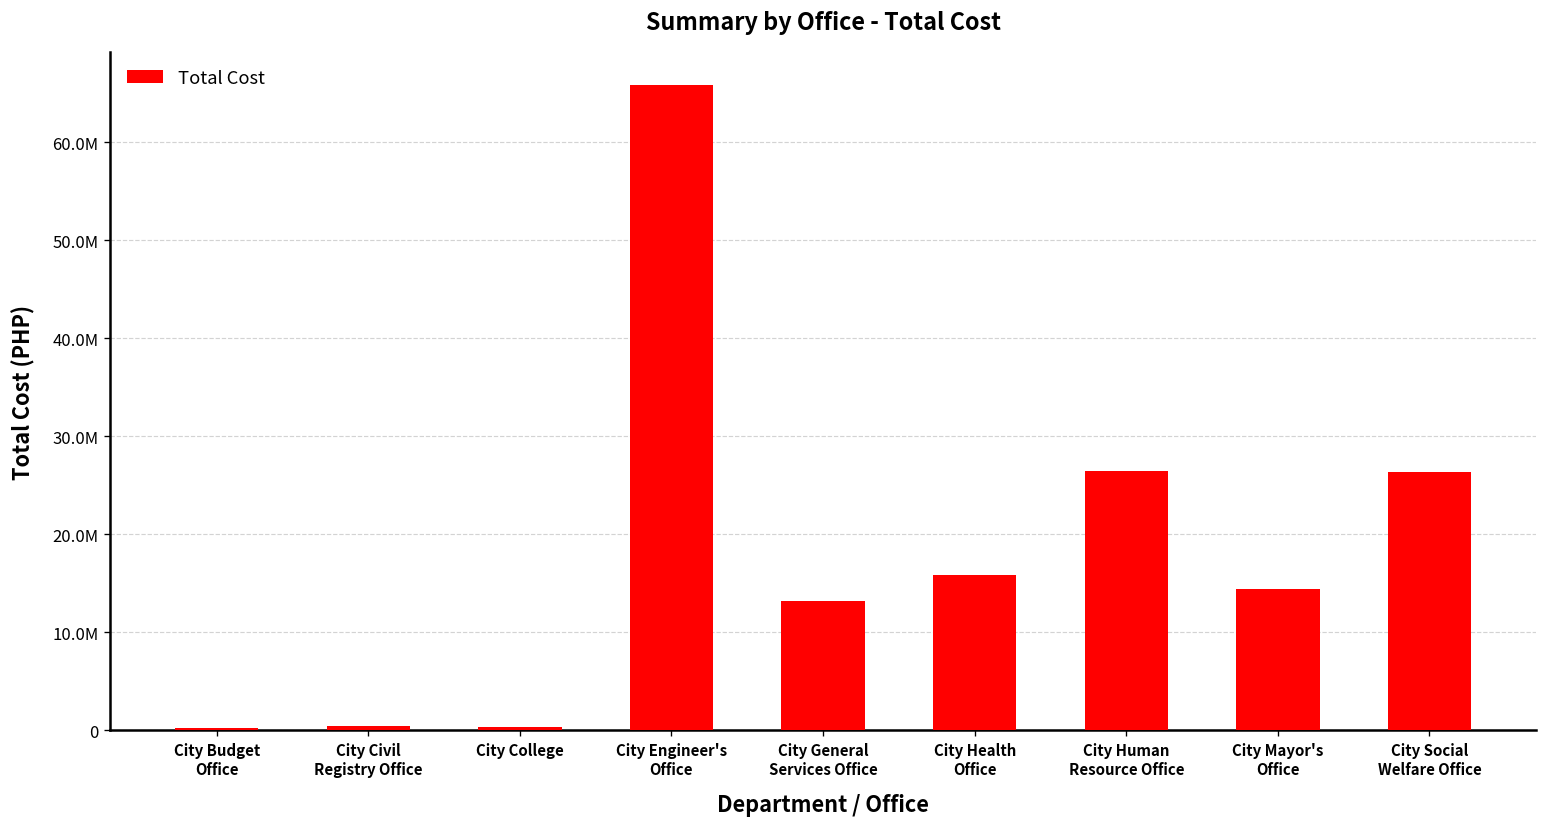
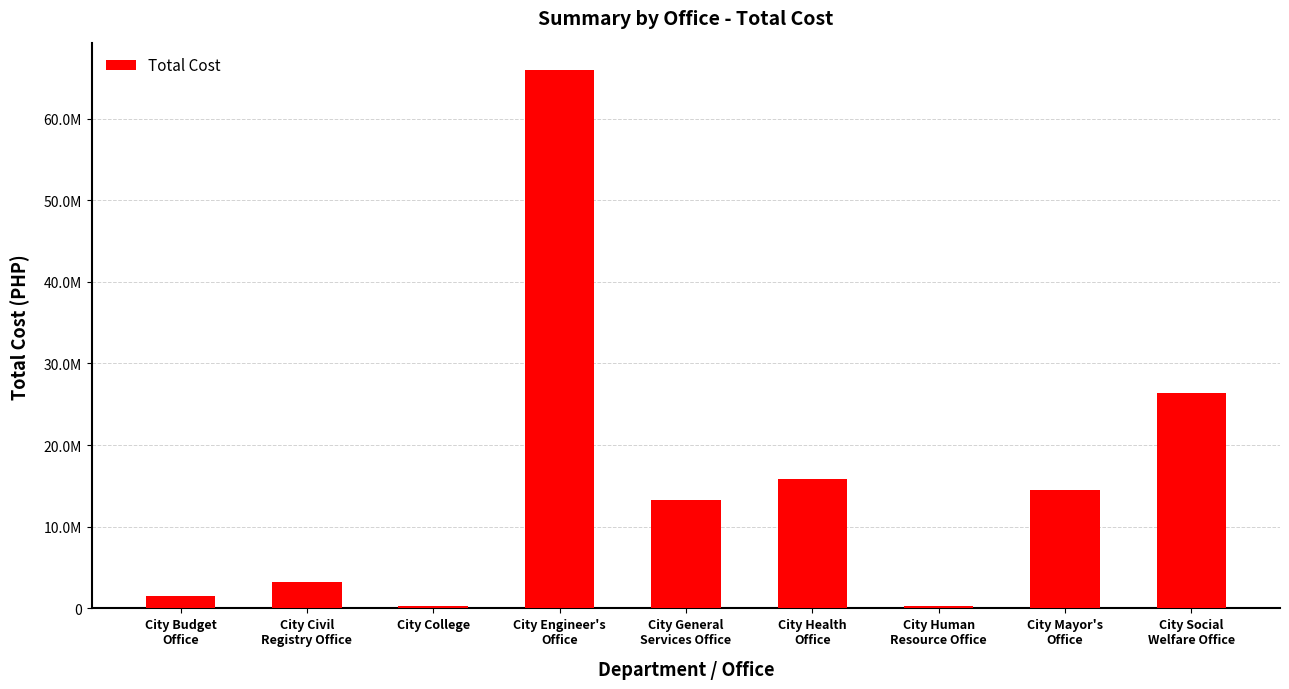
  {
-   "City Budget Office": 0,
-   "City Civil Registry Office": 0,
+   "City Budget Office": 2000000,
+   "City Civil Registry Office": 3000000,
    "City Engineer's Office": 66000000,
    "City General Services Office": 13000000,
    "City Health Office": 16000000,
-   "City Human Resource Office": 26000000,
+   "City Human Resource Office": 0,
    "City Mayor's Office": 14000000,
    "City Social Welfare Office": 26000000
  }
